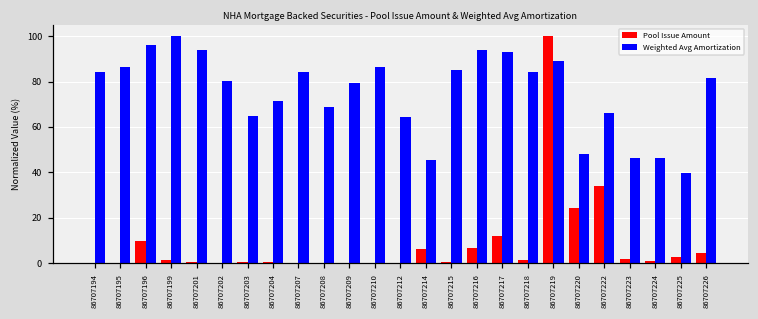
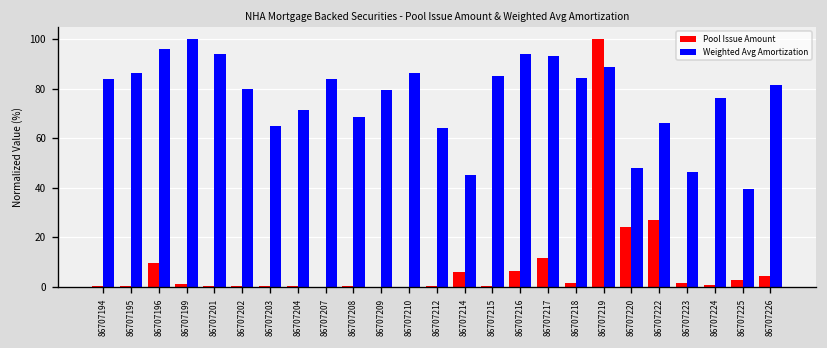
  {
    "Pool Issue Amount": {
      "86707196": 10,
      "86707199": 1,
      "86707214": 6,
      "86707216": 7,
      "86707217": 12,
      "86707218": 2,
      "86707219": 100,
      "86707220": 24,
-     "86707222": 34,
+     "86707222": 27,
      "86707223": 2,
      "86707225": 3,
      "86707226": 5
    },
    "Weighted Avg Amortization": {
      "86707194": 84,
      "86707195": 86,
      "86707196": 96,
      "86707199": 100,
      "86707201": 94,
      "86707202": 80,
      "86707203": 65,
      "86707204": 72,
      "86707207": 84,
      "86707208": 69,
      "86707209": 79,
      "86707210": 86,
      "86707212": 64,
      "86707214": 45,
      "86707215": 85,
      "86707216": 94,
      "86707217": 93,
      "86707218": 84,
      "86707219": 89,
      "86707220": 48,
      "86707222": 66,
      "86707223": 46,
-     "86707224": 46,
+     "86707224": 76,
      "86707225": 40,
      "86707226": 82
    }
  }
